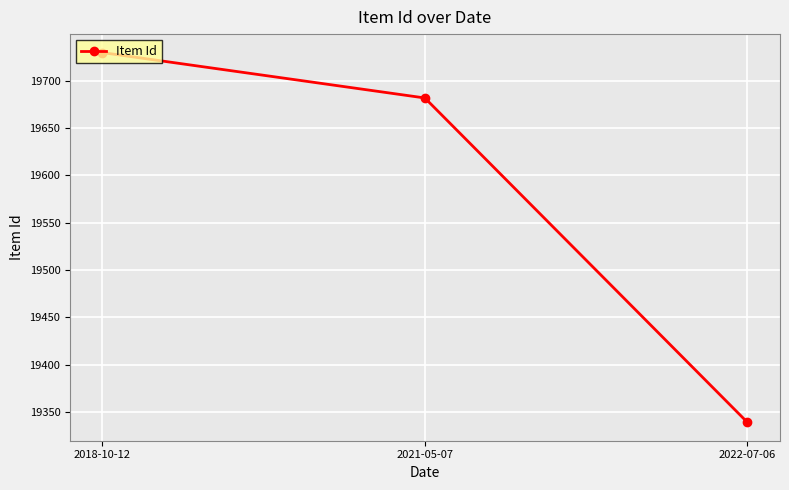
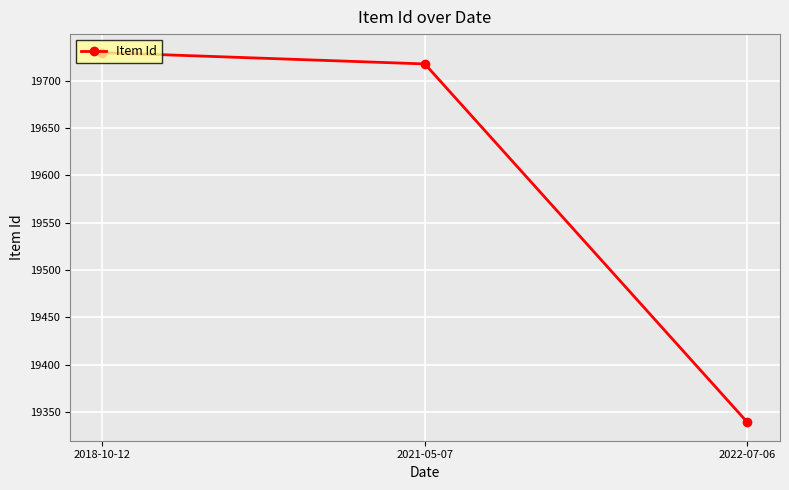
  {
-   "2021-05-07": 19680,
+   "2021-05-07": 19720,
    "2022-07-06": 19340
  }
